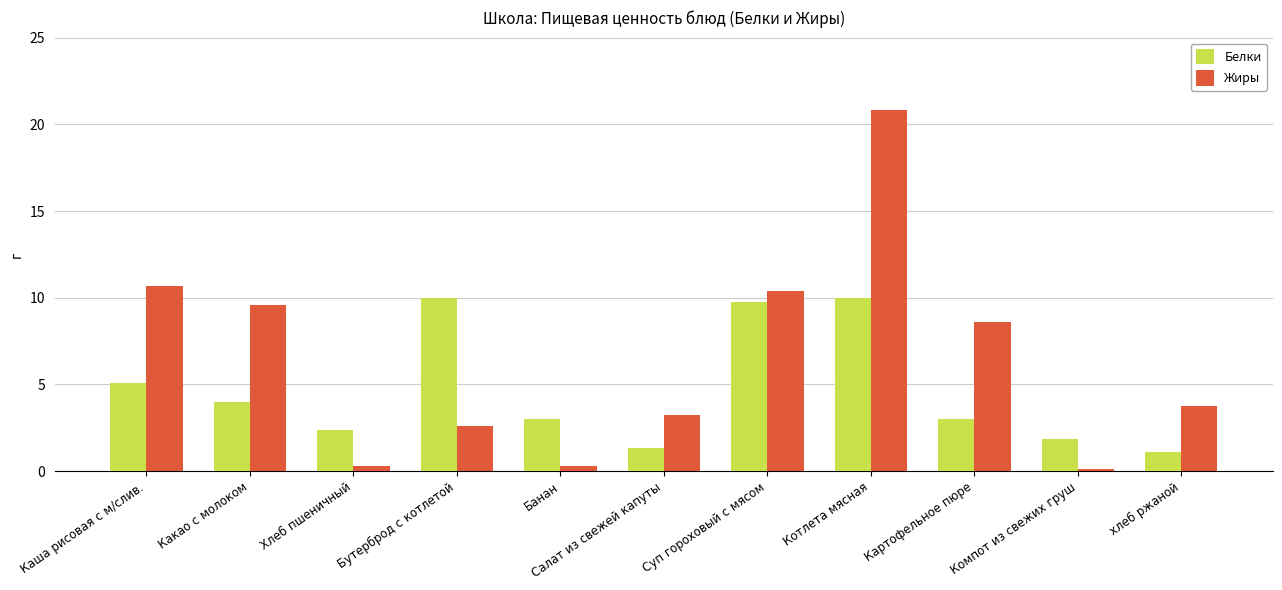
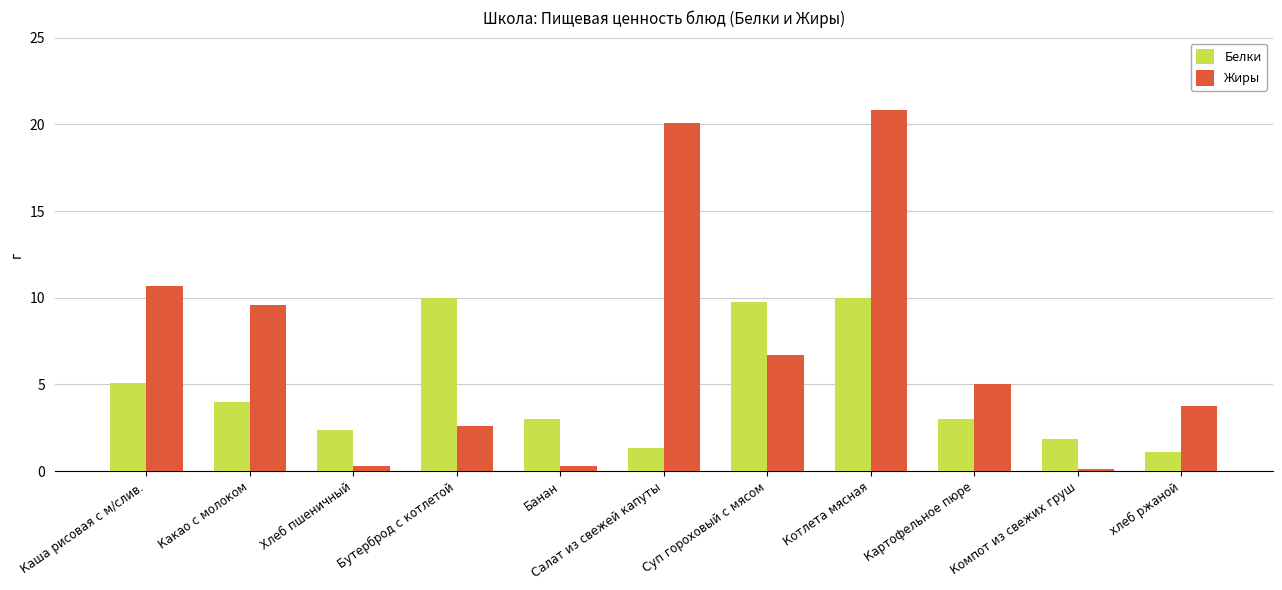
  {
    "Белки": {
      "Каша рисовая с м/слив.": 5.1,
      "Какао с молоком": 4.0,
      "Хлеб пшеничный": 2.4,
      "Бутерброд с котлетой": 10.0,
      "Банан": 3.0,
      "Салат из свежей капуты": 1.3,
      "Суп гороховый с мясом": 9.8,
      "Котлета мясная": 10.0,
      "Картофельное пюре": 3.0,
      "Компот из свежих груш": 1.8,
      "хлеб ржаной": 1.1
    },
    "Жиры": {
      "Каша рисовая с м/слив.": 10.7,
      "Какао с молоком": 9.6,
      "Хлеб пшеничный": 0.3,
      "Бутерброд с котлетой": 2.6,
      "Банан": 0.3,
-     "Салат из свежей капуты": 3.3,
-     "Суп гороховый с мясом": 10.4,
+     "Салат из свежей капуты": 20.1,
+     "Суп гороховый с мясом": 6.7,
      "Котлета мясная": 20.8,
-     "Картофельное пюре": 8.6,
+     "Картофельное пюре": 5.0,
      "хлеб ржаной": 3.7
    }
  }
